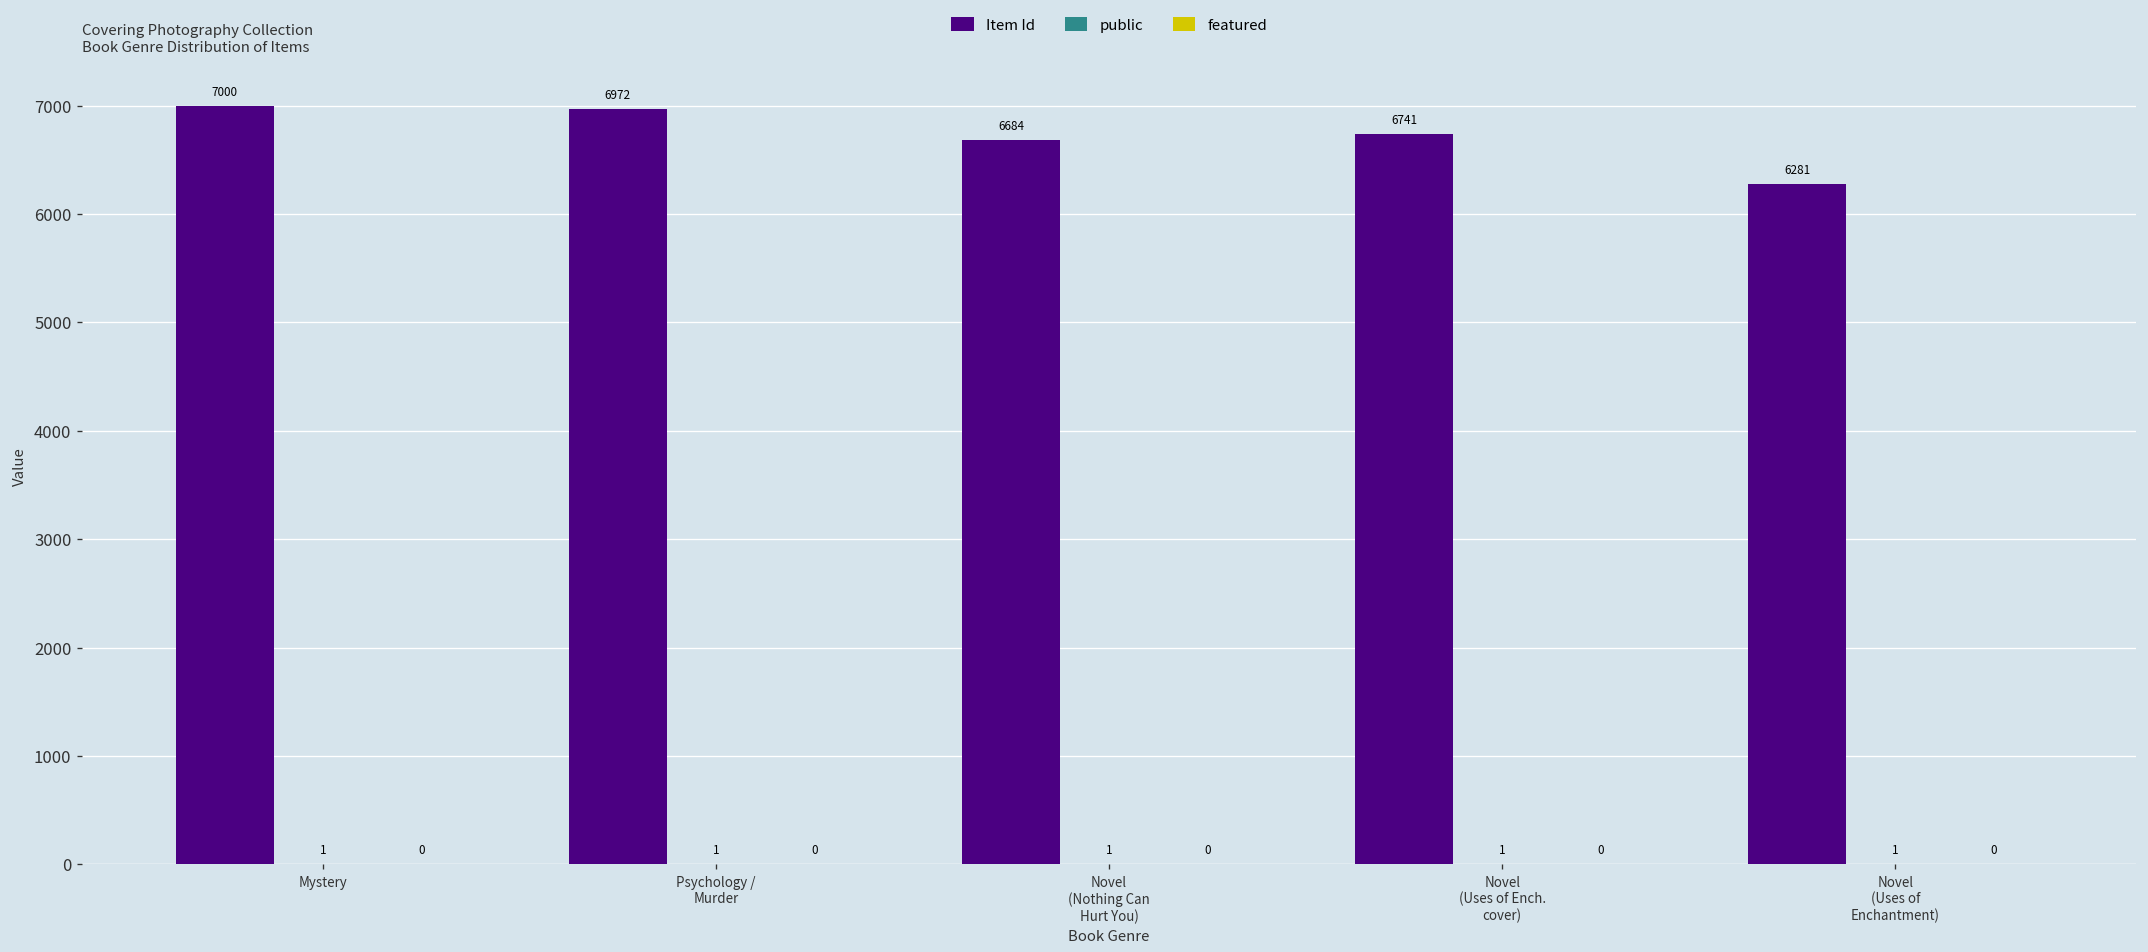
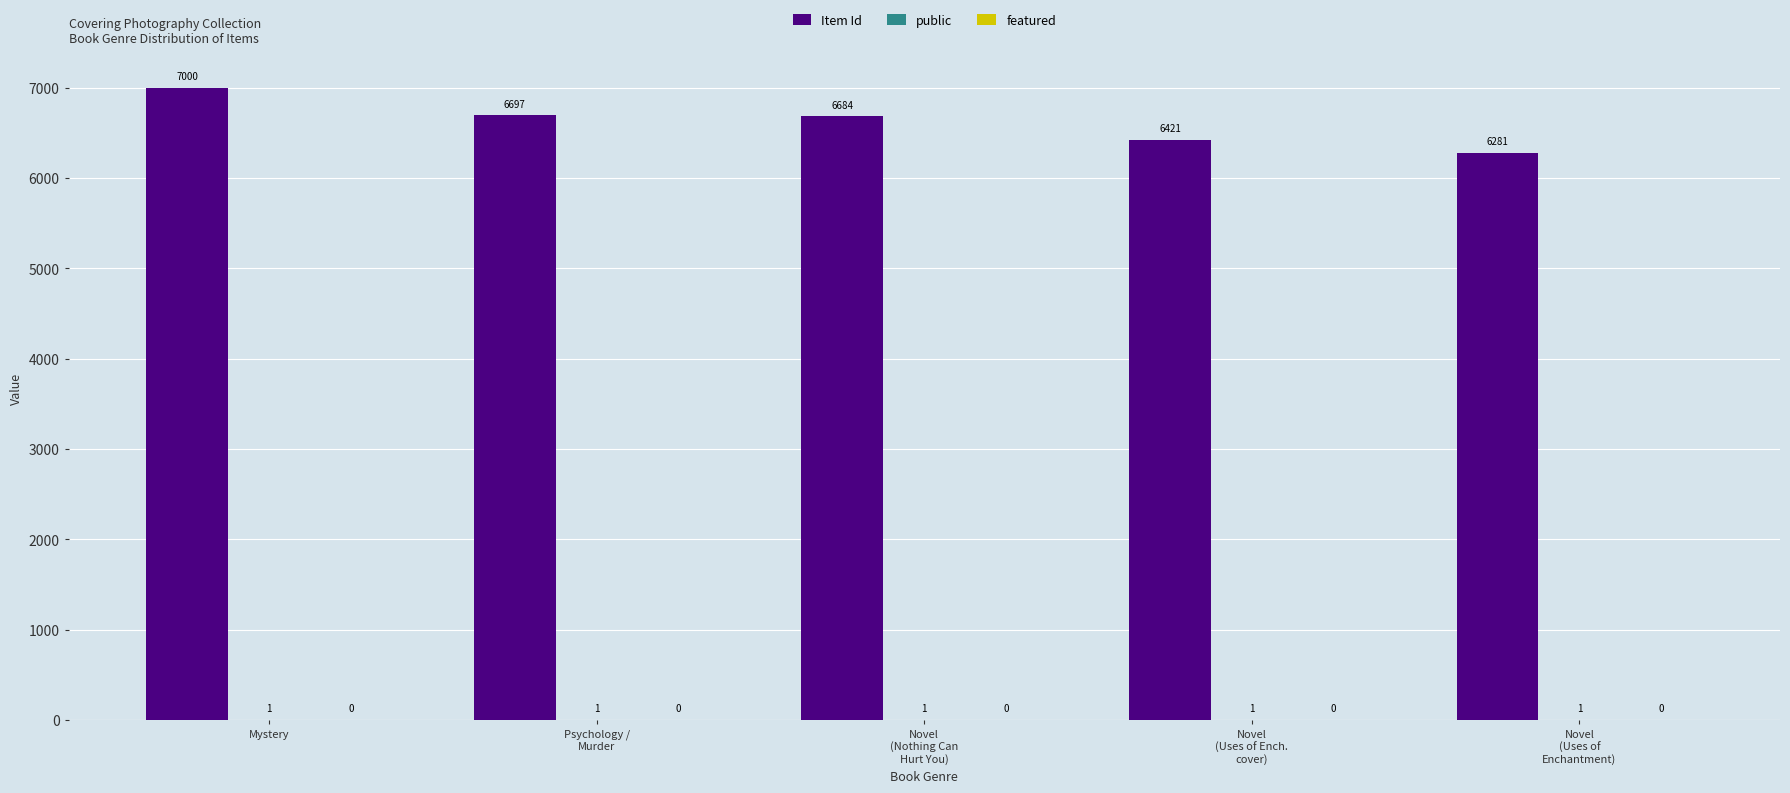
  {
    "Item Id": {
      "Mystery": 7000,
-     "Psychology / Murder": 6972,
+     "Psychology / Murder": 6697,
      "Novel (Nothing Can Hurt You)": 6684,
-     "Novel (Uses of Ench. cover)": 6741,
+     "Novel (Uses of Ench. cover)": 6421,
      "Novel (Uses of Enchantment)": 6281
    },
    "public": {
      "Mystery": 1,
      "Psychology / Murder": 1,
      "Novel (Nothing Can Hurt You)": 1,
      "Novel (Uses of Ench. cover)": 1,
      "Novel (Uses of Enchantment)": 1
    },
    "featured": {
      "Mystery": 0,
      "Psychology / Murder": 0,
      "Novel (Nothing Can Hurt You)": 0,
      "Novel (Uses of Ench. cover)": 0,
      "Novel (Uses of Enchantment)": 0
    }
  }
